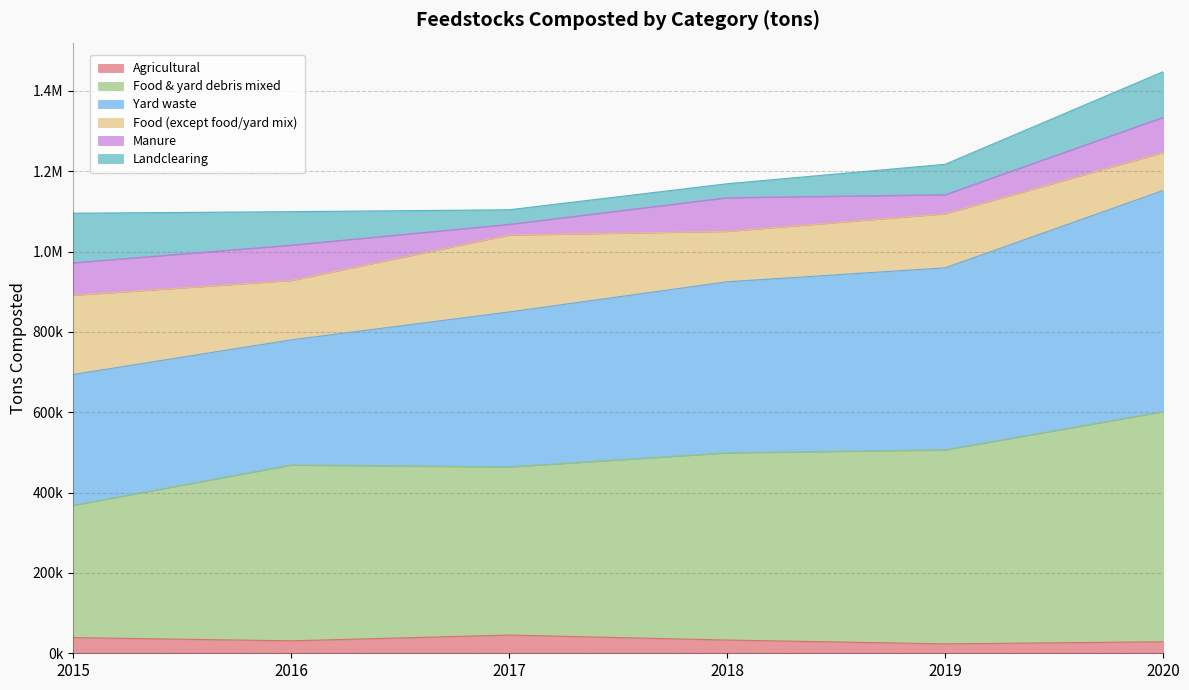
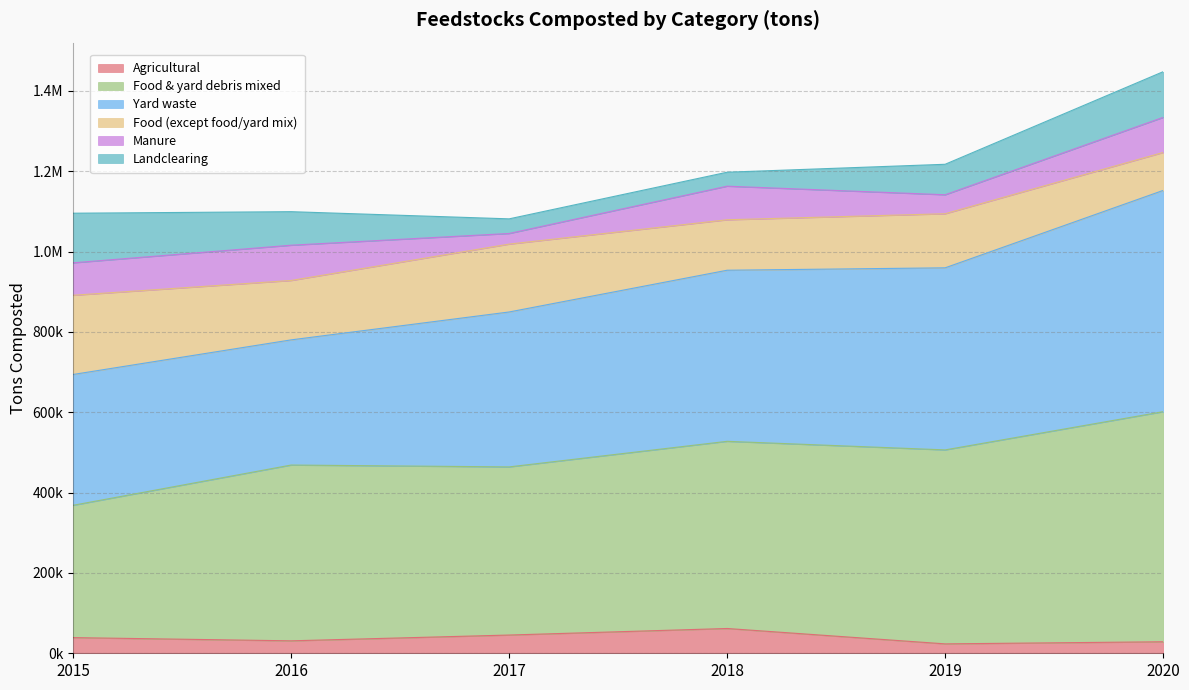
  {
    "Agricultural": {
      "2015": 40000,
      "2016": 30000,
      "2017": 50000,
-     "2018": 30000,
+     "2018": 60000,
      "2019": 20000,
      "2020": 30000
    },
    "Food & yard debris mixed": {
      "2015": 330000,
      "2016": 440000,
      "2017": 420000,
      "2018": 470000,
      "2019": 480000,
      "2020": 570000
    },
    "Food (except food/yard mix)": {
      "2015": 200000,
      "2016": 150000,
-     "2017": 190000,
+     "2017": 170000,
      "2018": 130000,
      "2019": 130000,
      "2020": 90000
    },
    "Manure": {
      "2015": 80000,
      "2016": 90000,
      "2017": 30000,
      "2018": 80000,
      "2019": 50000,
      "2020": 90000
    }
  }
